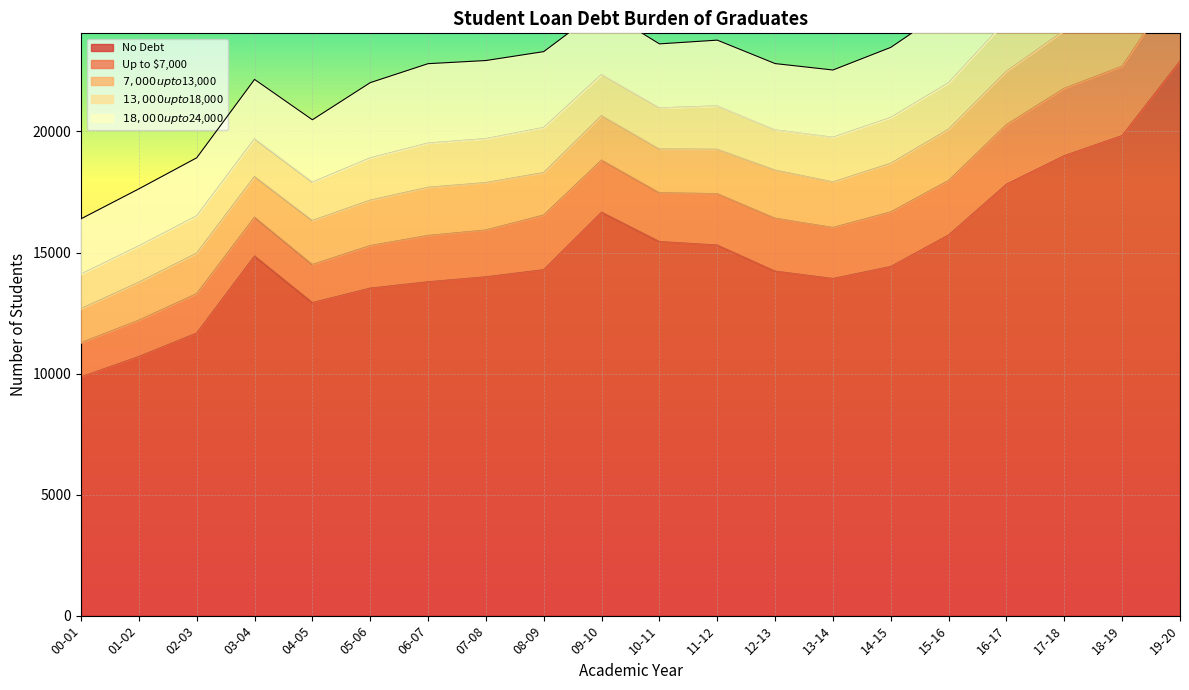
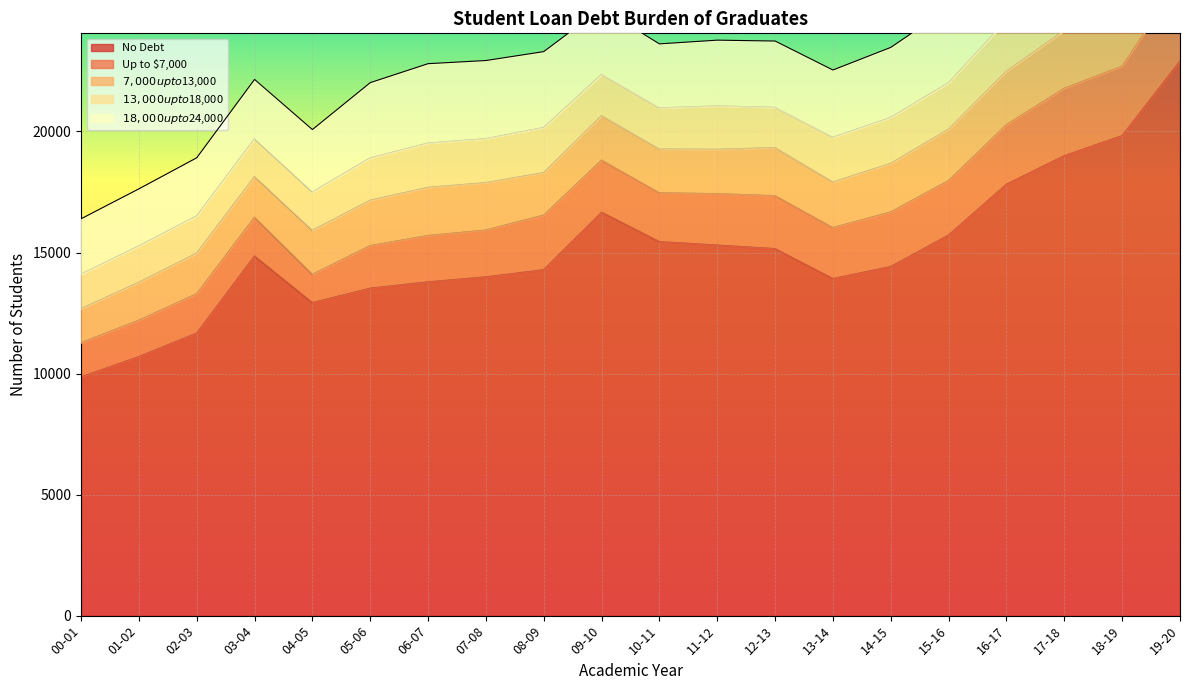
  {
    "No Debt": {
      "00-01": 9900,
      "01-02": 10700,
      "02-03": 11700,
      "03-04": 14900,
      "04-05": 12900,
      "05-06": 13500,
      "06-07": 13800,
      "07-08": 14000,
      "08-09": 14300,
      "09-10": 16700,
      "10-11": 15500,
      "11-12": 15300,
-     "12-13": 14200,
+     "12-13": 15200,
      "13-14": 13900,
      "14-15": 14400,
      "15-16": 15700,
      "16-17": 17800,
      "17-18": 19000,
      "18-19": 19800,
      "19-20": 22900
    },
    "Up to $7,000": {
      "00-01": 1400,
      "01-02": 1500,
      "02-03": 1600,
      "03-04": 1600,
-     "04-05": 1600,
+     "04-05": 1200,
      "05-06": 1800,
      "06-07": 1900,
      "07-08": 1900,
      "08-09": 2300,
      "09-10": 2200,
      "10-11": 2000,
      "11-12": 2100,
      "12-13": 2200,
      "13-14": 2100,
      "14-15": 2300,
      "15-16": 2300,
      "16-17": 2500,
      "17-18": 2800,
      "18-19": 2900
    }
  }
